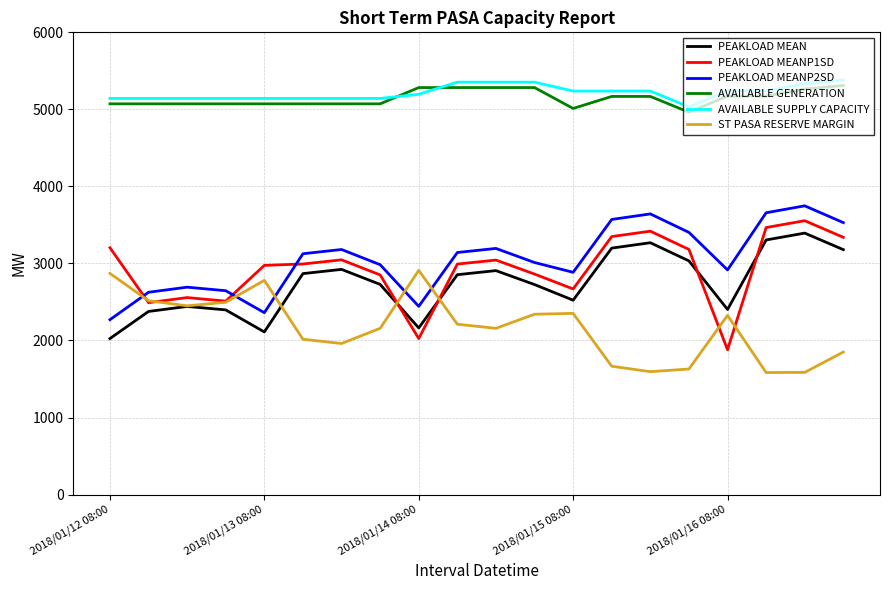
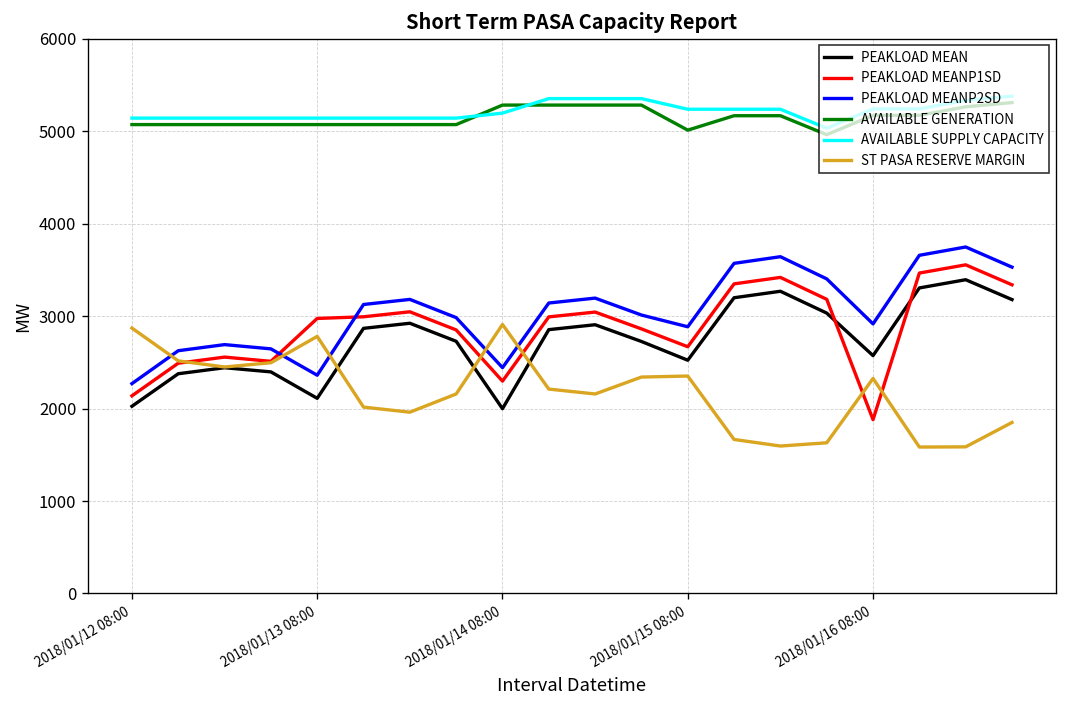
  {
    "PEAKLOAD MEAN": {
      "2018/01/12 08:00": 2000,
      "2018/01/13 08:00": 2100,
-     "2018/01/14 08:00": 2200,
+     "2018/01/14 08:00": 2000,
      "2018/01/15 08:00": 2500,
-     "2018/01/16 08:00": 2400
+     "2018/01/16 08:00": 2600
    },
    "PEAKLOAD MEANP1SD": {
-     "2018/01/12 08:00": 3200,
+     "2018/01/12 08:00": 2100,
      "2018/01/13 08:00": 3000,
-     "2018/01/14 08:00": 2000,
+     "2018/01/14 08:00": 2300,
      "2018/01/15 08:00": 2700,
      "2018/01/16 08:00": 1900
    },
    "PEAKLOAD MEANP2SD": {
      "2018/01/12 08:00": 2300,
      "2018/01/13 08:00": 2400,
      "2018/01/14 08:00": 2400,
      "2018/01/15 08:00": 2900,
      "2018/01/16 08:00": 2900
    },
    "AVAILABLE GENERATION": {
      "2018/01/12 08:00": 5100,
      "2018/01/13 08:00": 5100,
      "2018/01/14 08:00": 5300,
      "2018/01/15 08:00": 5000
    },
    "AVAILABLE SUPPLY CAPACITY": {
      "2018/01/12 08:00": 5100,
      "2018/01/13 08:00": 5100,
      "2018/01/14 08:00": 5200,
      "2018/01/15 08:00": 5200
    },
    "ST PASA RESERVE MARGIN": {
      "2018/01/12 08:00": 2900,
      "2018/01/13 08:00": 2800,
      "2018/01/14 08:00": 2900,
      "2018/01/15 08:00": 2400,
      "2018/01/16 08:00": 2300
    }
  }
